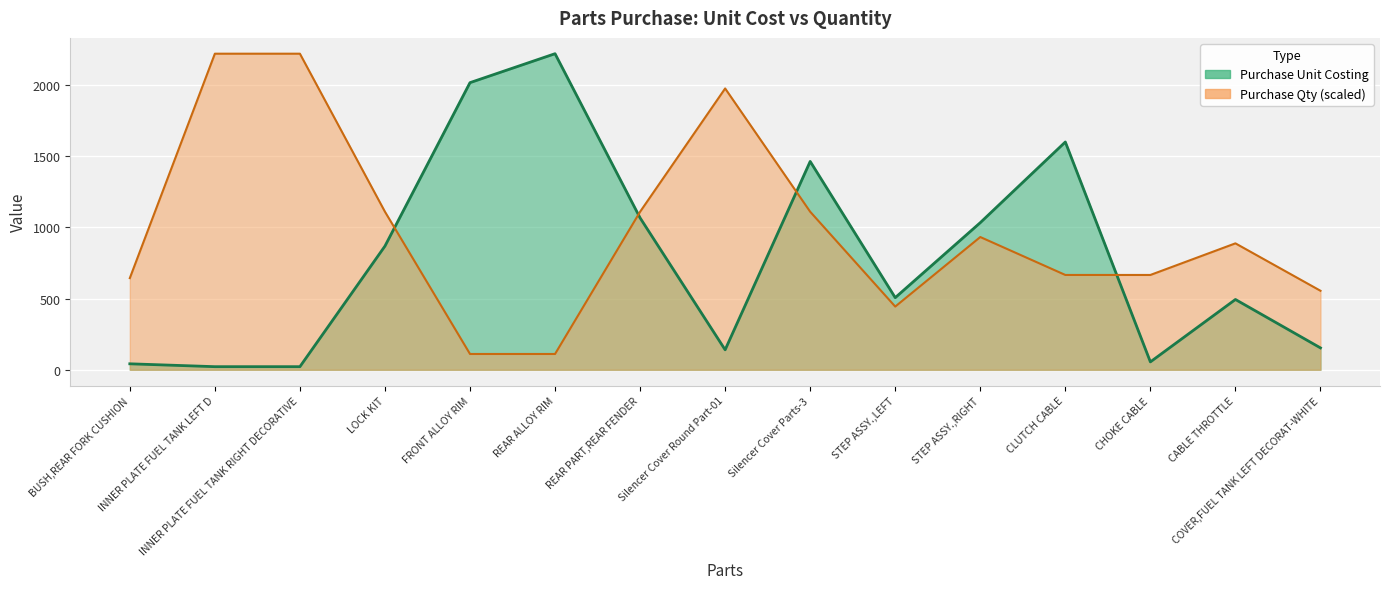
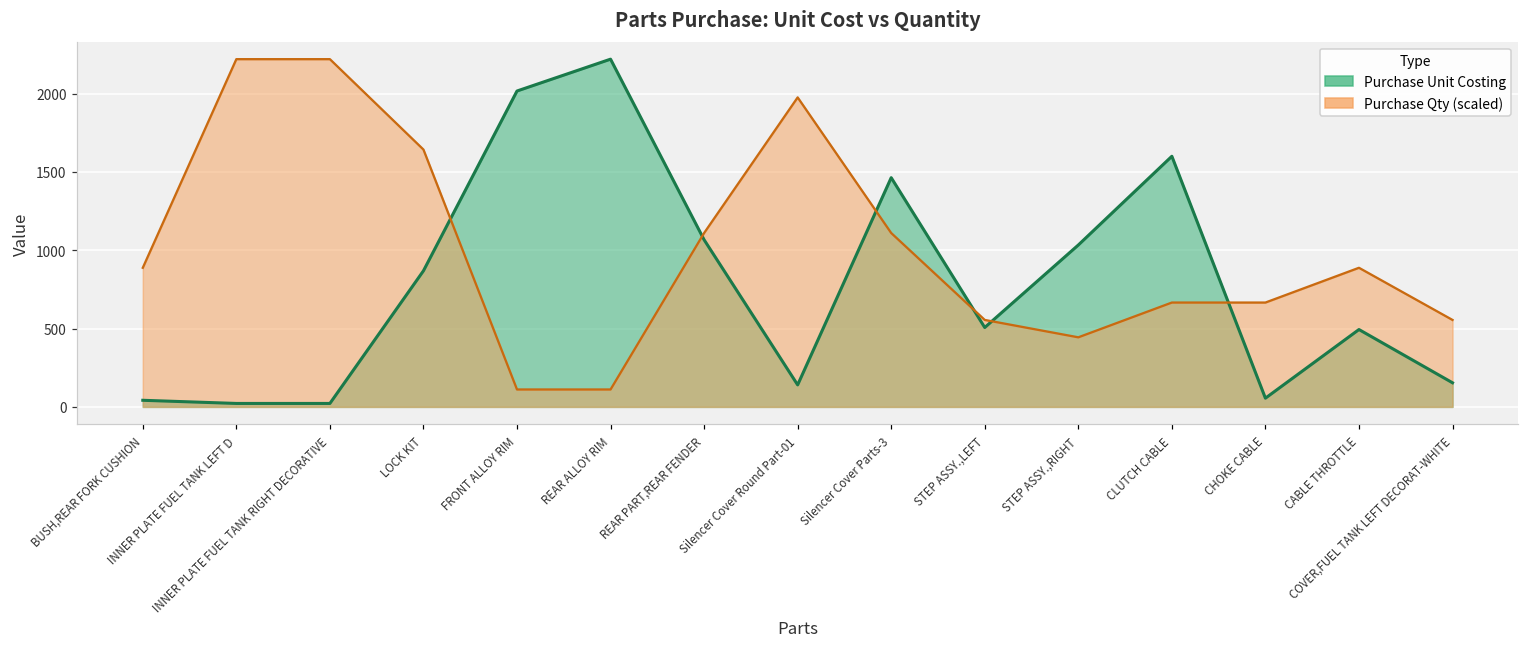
  {
    "Purchase Unit Costing": {
      "BUSH,REAR FORK CUSHION": 40,
      "INNER PLATE FUEL TANK LEFT D": 20,
      "INNER PLATE FUEL TANK RIGHT DECORATIVE": 20,
      "LOCK KIT": 870,
      "FRONT ALLOY RIM": 2020,
      "REAR ALLOY RIM": 2220,
      "REAR PART,REAR FENDER": 1070,
      "Silencer Cover Round Part-01": 140,
      "Silencer Cover Parts-3": 1460,
      "STEP ASSY.,LEFT": 510,
      "STEP ASSY.,RIGHT": 1030,
      "CLUTCH CABLE": 1600,
      "CHOKE CABLE": 60,
      "CABLE THROTTLE": 490,
      "COVER,FUEL TANK LEFT DECORAT-WHITE": 150
    },
    "Purchase Qty (scaled)": {
-     "BUSH,REAR FORK CUSHION": 640,
+     "BUSH,REAR FORK CUSHION": 890,
      "INNER PLATE FUEL TANK LEFT D": 2220,
      "INNER PLATE FUEL TANK RIGHT DECORATIVE": 2220,
-     "LOCK KIT": 1110,
+     "LOCK KIT": 1640,
      "FRONT ALLOY RIM": 110,
      "REAR ALLOY RIM": 110,
      "REAR PART,REAR FENDER": 1110,
      "Silencer Cover Round Part-01": 1980,
      "Silencer Cover Parts-3": 1110,
-     "STEP ASSY.,LEFT": 440,
-     "STEP ASSY.,RIGHT": 930,
+     "STEP ASSY.,LEFT": 550,
+     "STEP ASSY.,RIGHT": 440,
      "CLUTCH CABLE": 670,
      "CHOKE CABLE": 670,
      "CABLE THROTTLE": 890,
      "COVER,FUEL TANK LEFT DECORAT-WHITE": 550
    }
  }
